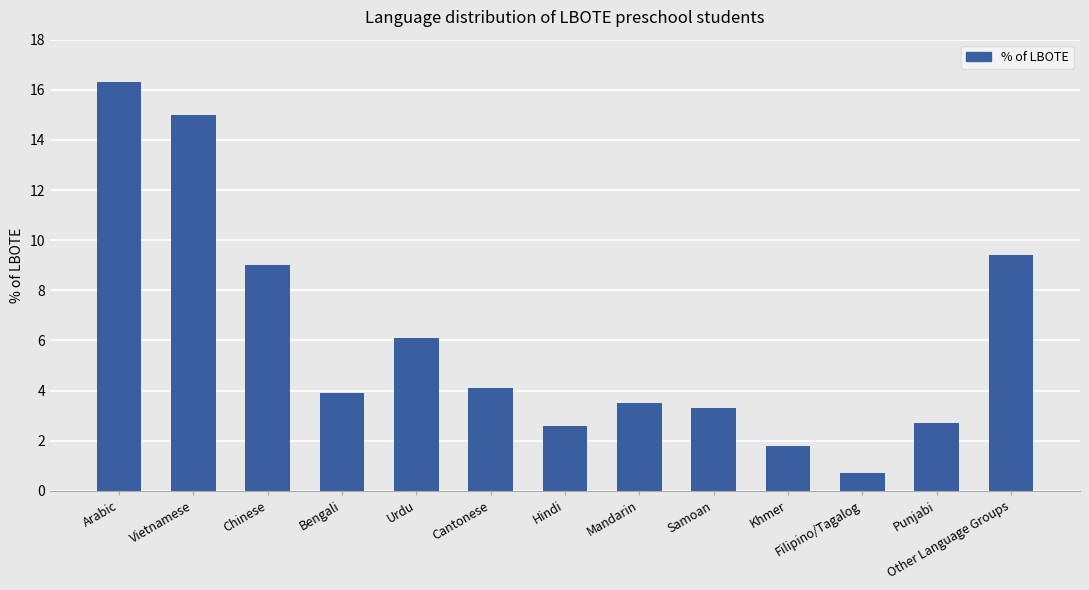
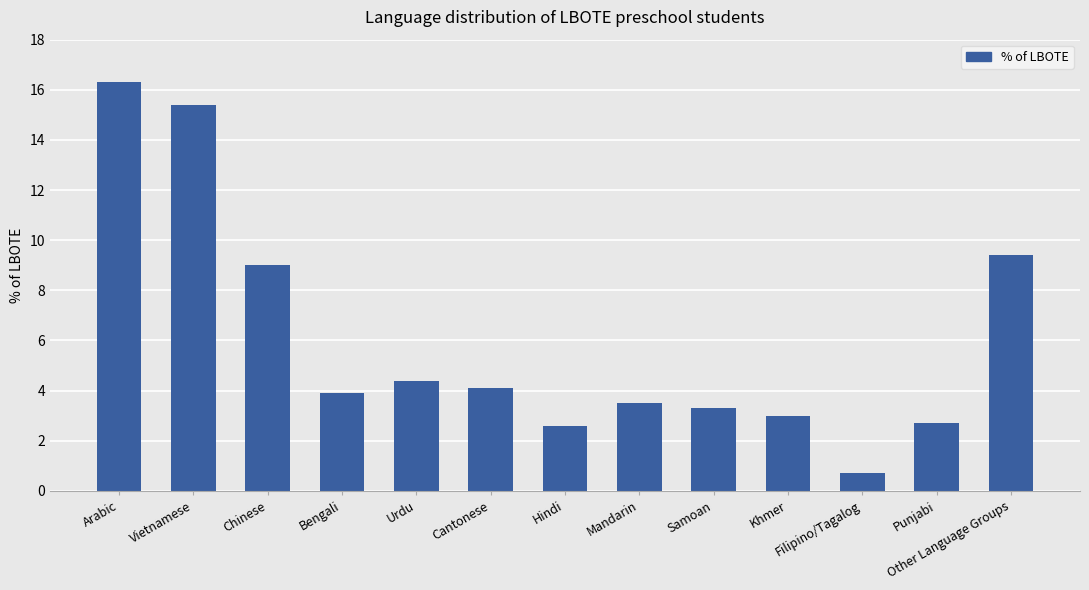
  {
    "Arabic": 16.3,
-   "Vietnamese": 15.0,
+   "Vietnamese": 15.4,
    "Chinese": 9.0,
    "Bengali": 3.9,
-   "Urdu": 6.1,
+   "Urdu": 4.4,
    "Cantonese": 4.1,
    "Hindi": 2.6,
    "Mandarin": 3.5,
    "Samoan": 3.3,
-   "Khmer": 1.8,
+   "Khmer": 3.0,
    "Filipino/Tagalog": 0.7,
    "Punjabi": 2.7,
    "Other Language Groups": 9.4
  }
